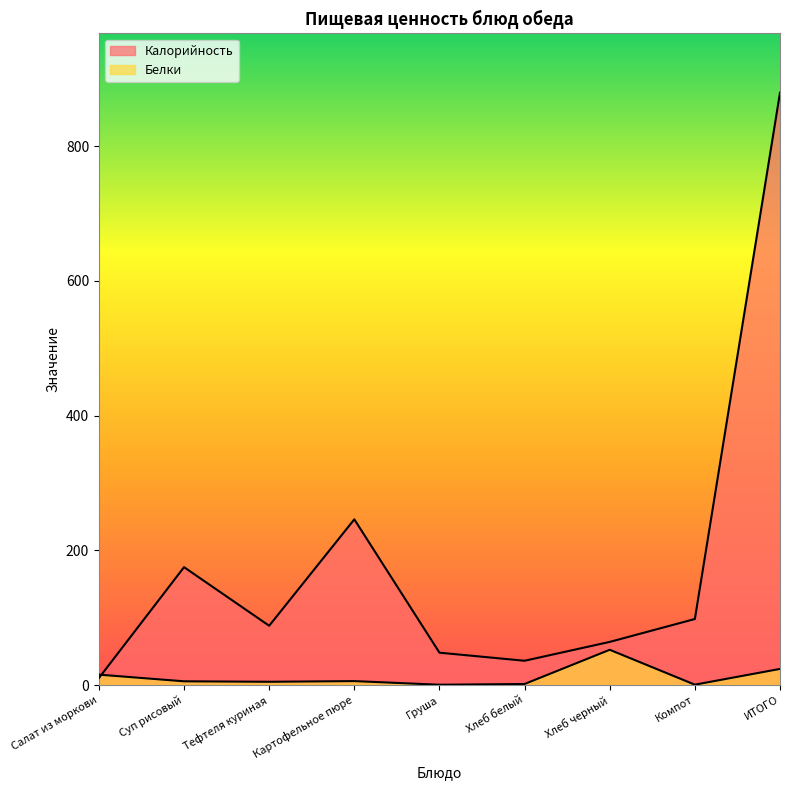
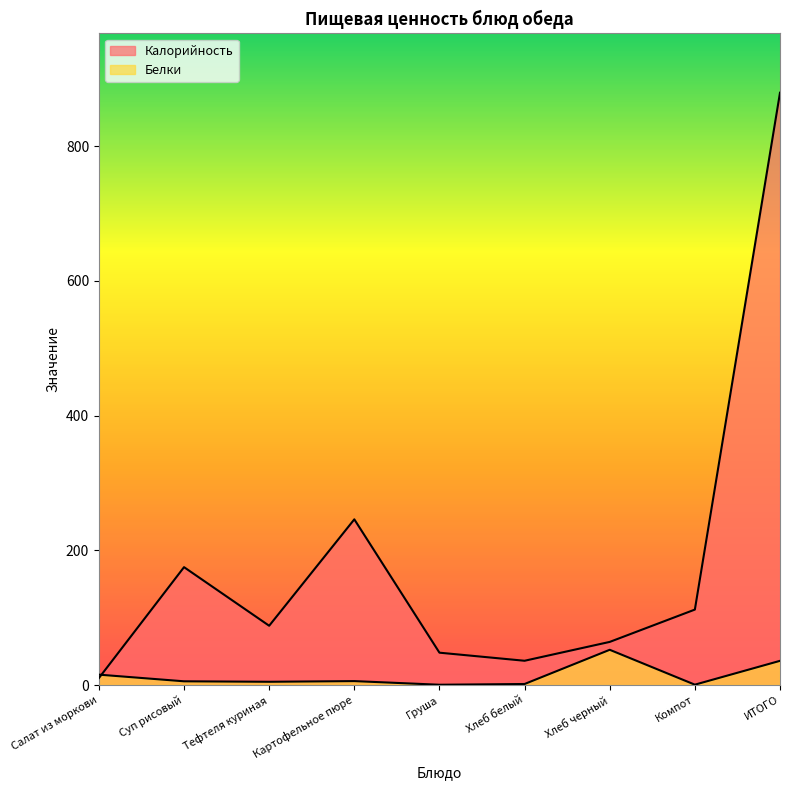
  {
    "Калорийность": {
      "Салат из моркови": 10,
      "Суп рисовый": 180,
      "Тефтеля куриная": 90,
      "Картофельное пюре": 250,
      "Груша": 50,
      "Хлеб белый": 40,
      "Хлеб черный": 60,
-     "Компот": 100,
+     "Компот": 110,
      "ИТОГО": 880
    },
    "Белки": {
      "Салат из моркови": 20,
      "Суп рисовый": 10,
      "Тефтеля куриная": 0,
      "Картофельное пюре": 10,
      "Груша": 0,
      "Хлеб белый": 0,
      "Хлеб черный": 50,
      "Компот": 0,
-     "ИТОГО": 20
+     "ИТОГО": 40
    }
  }
